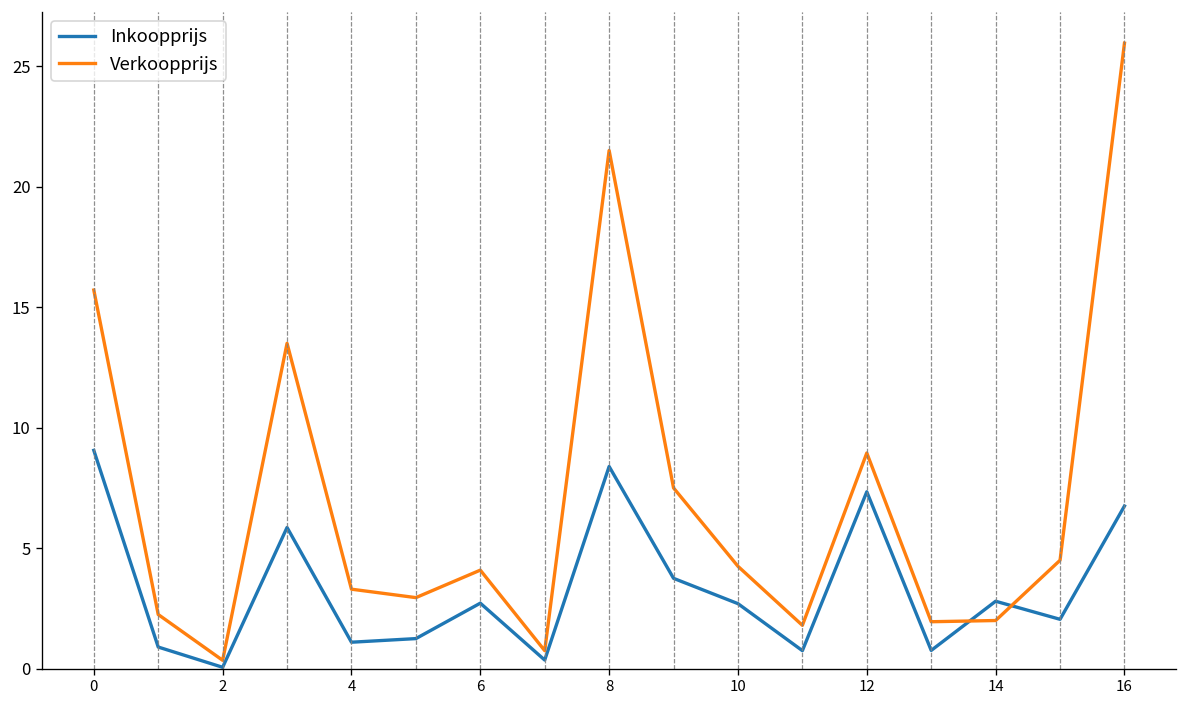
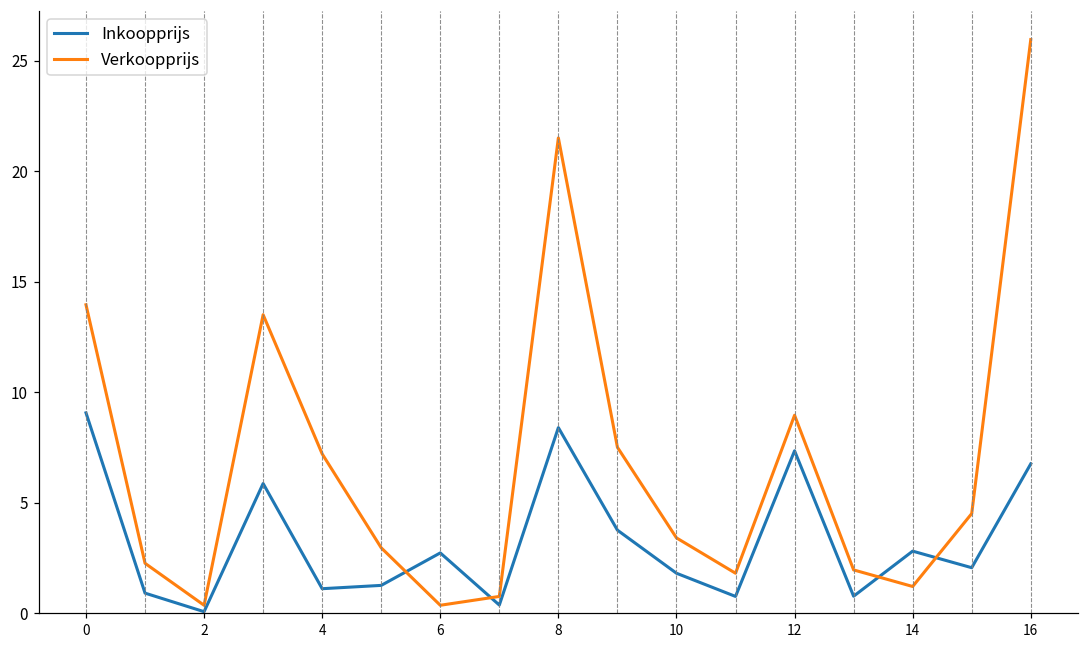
  {
    "Inkoopprijs": {
      "0": 9.1,
      "2": 0.1,
      "4": 1.1,
      "6": 2.7,
      "8": 8.4,
-     "10": 2.7,
+     "10": 1.8,
      "12": 7.3,
      "14": 2.8,
      "16": 6.8
    },
    "Verkoopprijs": {
-     "0": 15.7,
+     "0": 14.0,
      "2": 0.4,
-     "4": 3.3,
-     "6": 4.1,
+     "4": 7.2,
+     "6": 0.4,
      "8": 21.5,
-     "10": 4.3,
+     "10": 3.4,
      "12": 9.0,
-     "14": 2.0,
+     "14": 1.2,
      "16": 26.0
    }
  }
